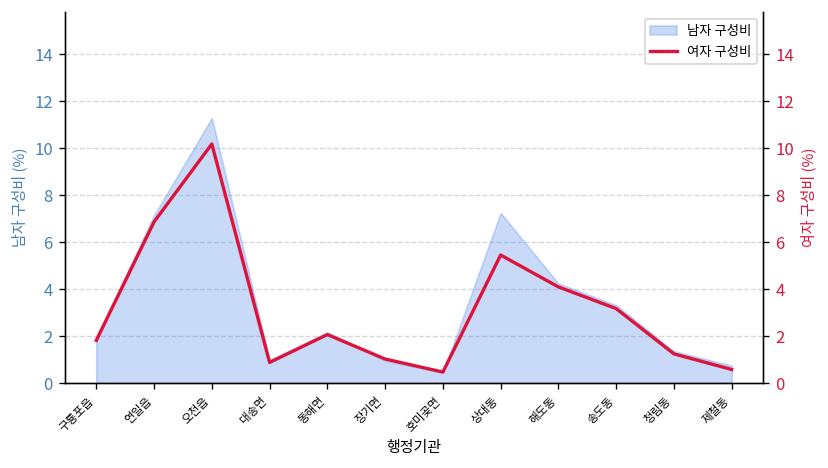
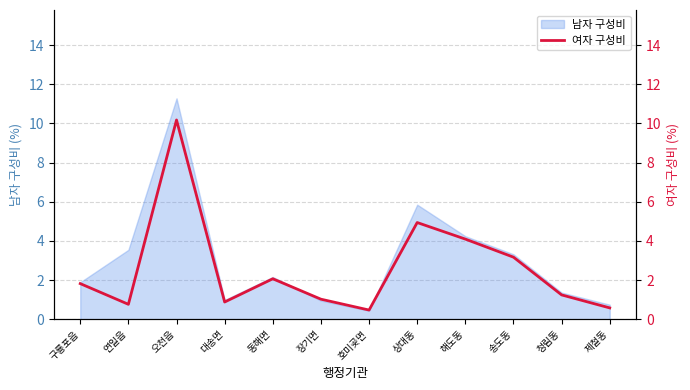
  {
    "남자 구성비": {
      "구룡포읍": 1.9,
-     "연일읍": 7.1,
+     "연일읍": 3.5,
      "오천읍": 11.3,
      "대송면": 1.0,
      "동해면": 2.2,
      "장기면": 1.0,
      "호미곶면": 0.4,
-     "상대동": 7.2,
+     "상대동": 5.8,
      "해도동": 4.2,
      "송도동": 3.3,
      "청림동": 1.4,
      "제철동": 0.7
    },
    "여자 구성비": {
      "구룡포읍": 1.8,
-     "연일읍": 6.9,
+     "연일읍": 0.8,
      "오천읍": 10.2,
      "대송면": 0.9,
      "동해면": 2.1,
      "장기면": 1.0,
      "호미곶면": 0.5,
-     "상대동": 5.4,
+     "상대동": 4.9,
      "해도동": 4.1,
      "송도동": 3.2,
      "청림동": 1.2,
      "제철동": 0.6
    }
  }
